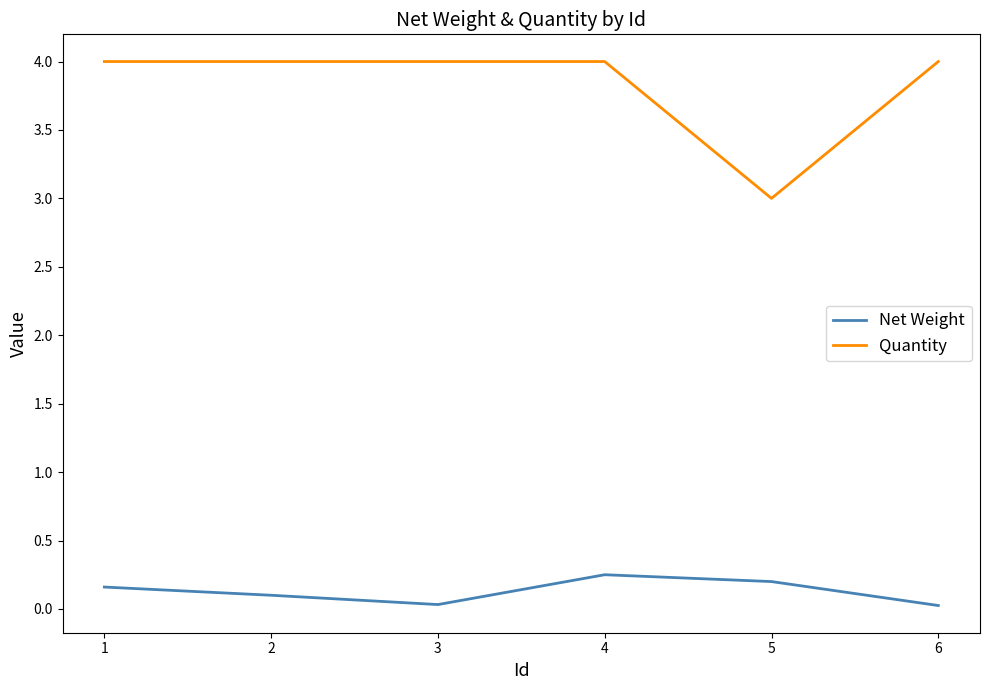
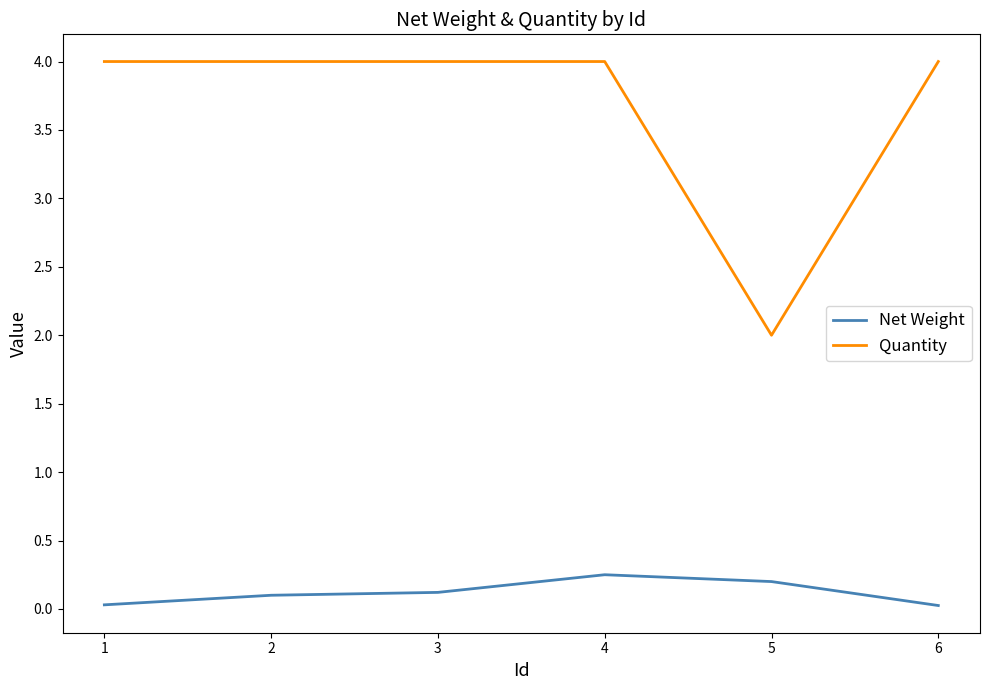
  {
    "Net Weight": {
-     "1": 0.16,
+     "1": 0.03,
      "2": 0.10,
-     "3": 0.03,
+     "3": 0.12,
      "4": 0.25,
      "5": 0.20,
      "6": 0.03
    },
    "Quantity": {
      "1": 4,
      "2": 4,
      "3": 4,
      "4": 4,
-     "5": 3,
+     "5": 2,
      "6": 4
    }
  }
